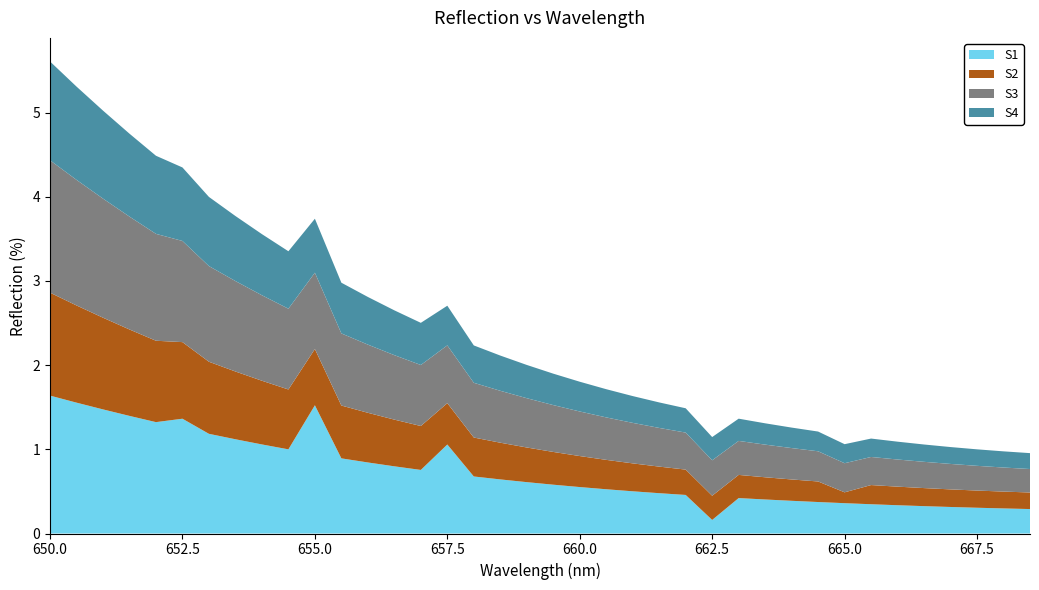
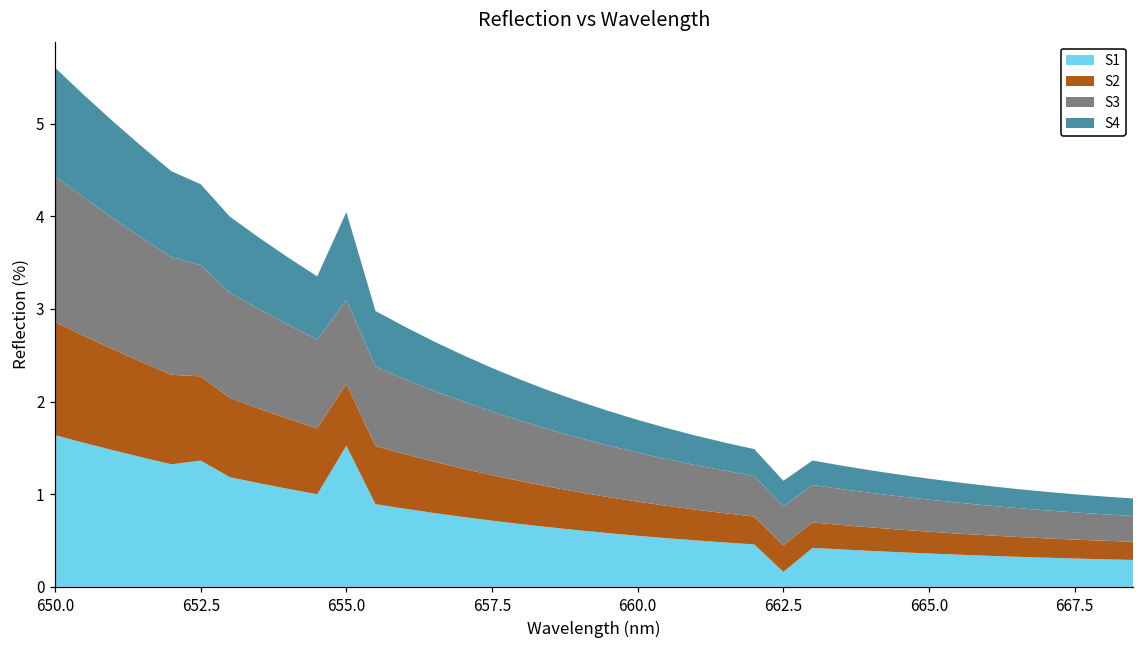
  {
    "S1": {
-     "657.5": 1.1
+     "657.5": 0.7
    },
    "S2": {
-     "665.0": 0.1
+     "665.0": 0.2
    },
    "S4": {
      "650.0": 1.2,
      "652.5": 0.9,
-     "655.0": 0.6,
+     "655.0": 0.9,
      "657.5": 0.5,
      "660.0": 0.4,
      "662.5": 0.3,
      "665.0": 0.2,
      "667.5": 0.2
    }
  }
